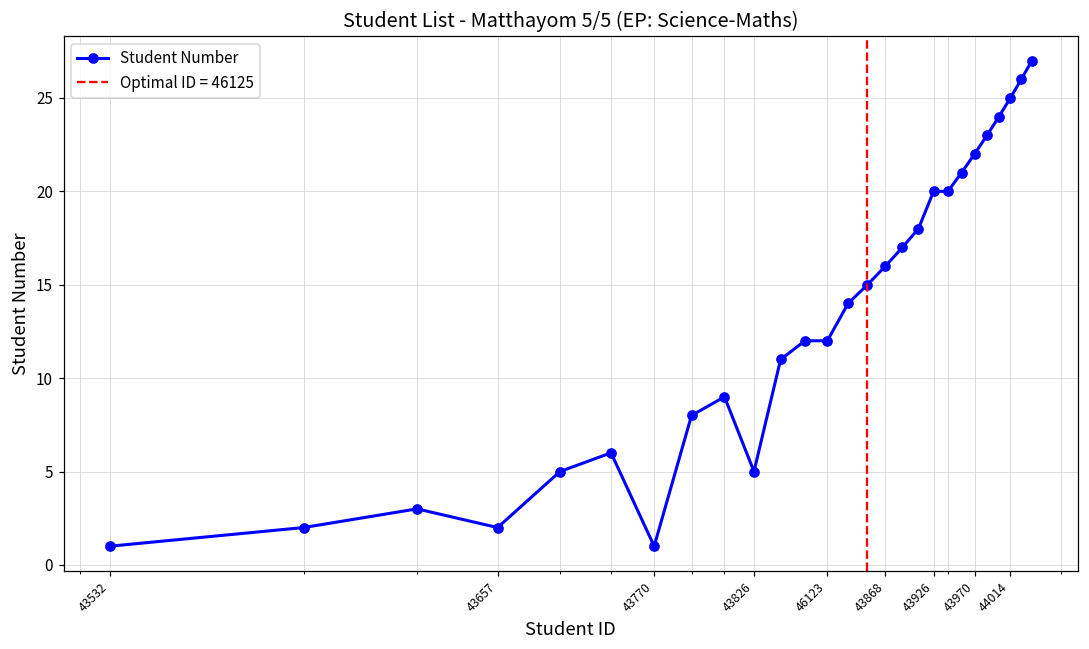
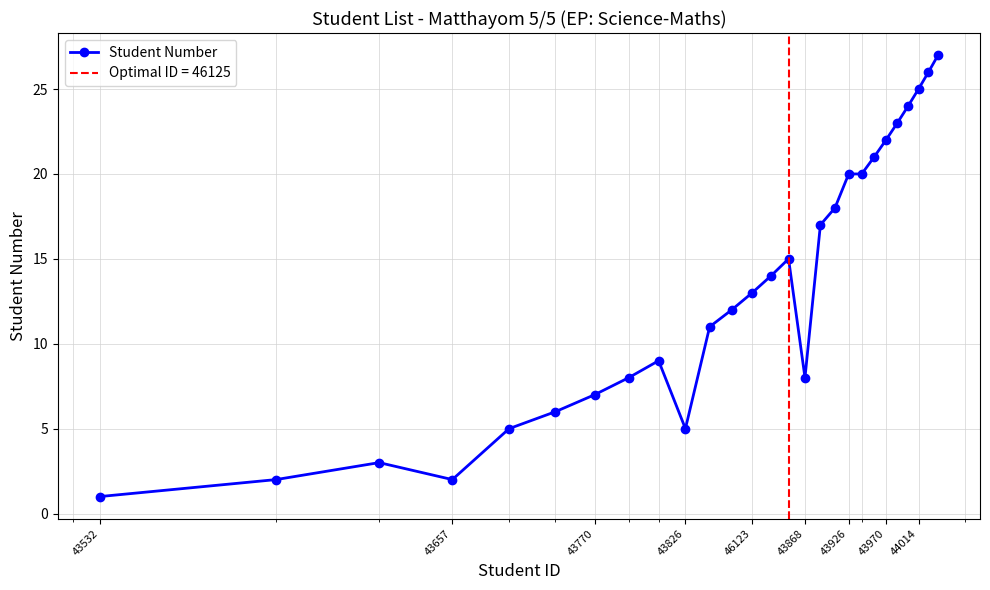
  {
    "43532": 1,
    "43657": 2,
-   "43770": 1,
+   "43770": 7,
    "43826": 5,
-   "46123": 12,
-   "43868": 16,
+   "46123": 13,
+   "43868": 8,
    "43926": 20,
    "43970": 22,
    "44014": 25
  }
